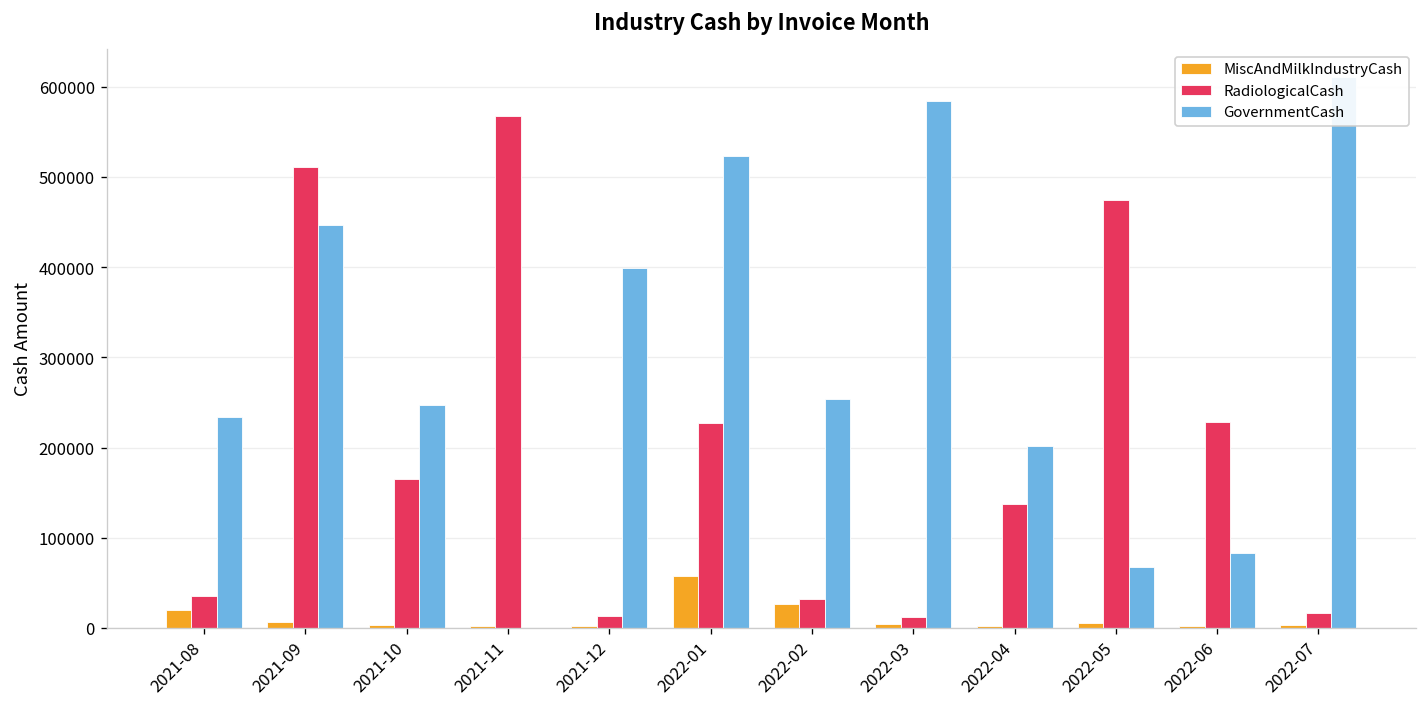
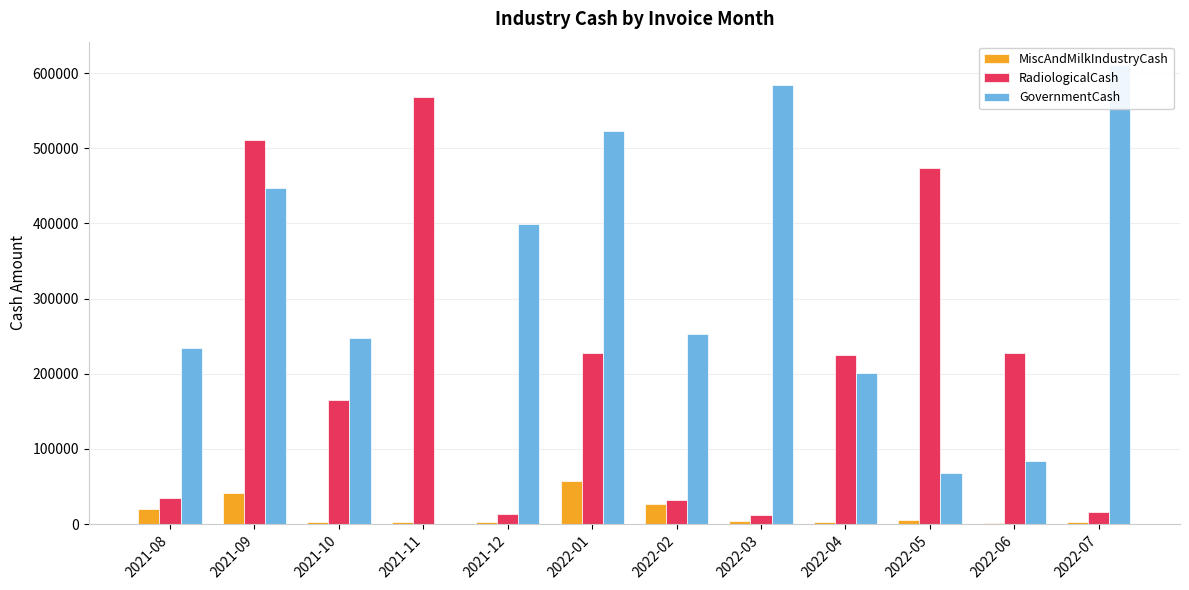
  {
    "MiscAndMilkIndustryCash": {
      "2021-08": 20000,
-     "2021-09": 10000,
+     "2021-09": 40000,
      "2022-01": 60000,
      "2022-02": 30000,
      "2022-03": 0,
      "2022-05": 10000
    },
    "RadiologicalCash": {
      "2021-08": 40000,
      "2021-09": 510000,
      "2021-10": 170000,
      "2021-11": 570000,
      "2021-12": 10000,
      "2022-01": 230000,
      "2022-02": 30000,
      "2022-03": 10000,
-     "2022-04": 140000,
+     "2022-04": 230000,
      "2022-05": 470000,
      "2022-06": 230000,
      "2022-07": 20000
    },
    "GovernmentCash": {
      "2021-08": 230000,
      "2021-09": 450000,
      "2021-10": 250000,
      "2021-12": 400000,
      "2022-01": 520000,
      "2022-02": 250000,
      "2022-03": 580000,
      "2022-04": 200000,
      "2022-05": 70000,
      "2022-06": 80000
    }
  }
